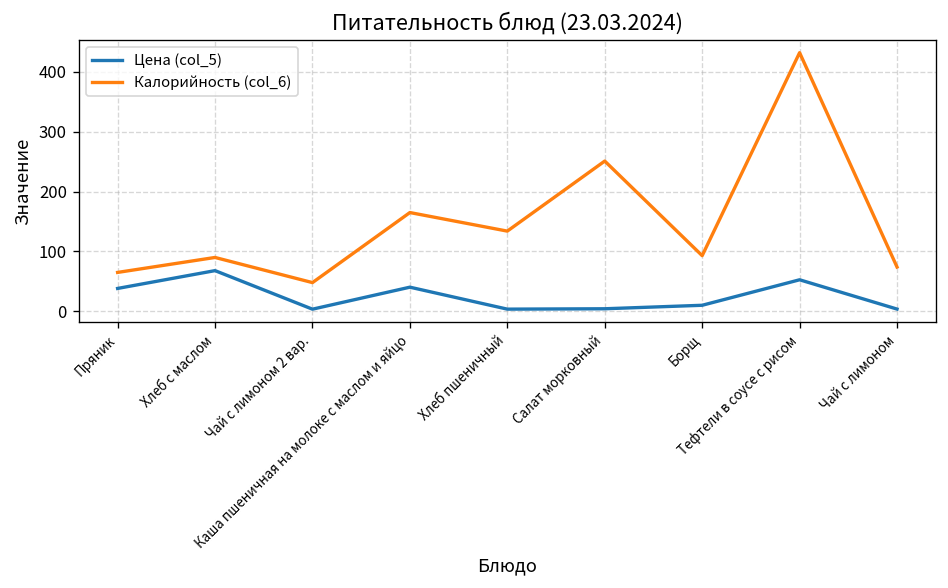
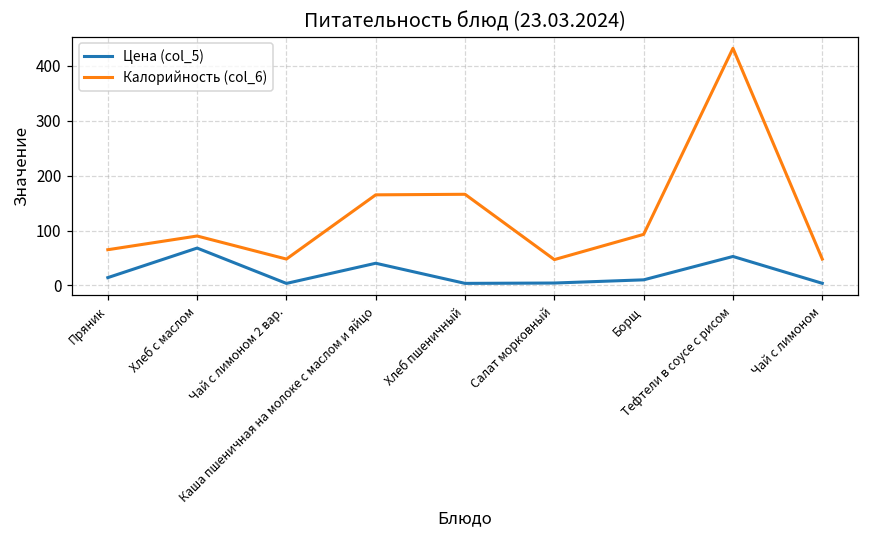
  {
    "Цена (col_5)": {
-     "Пряник": 40,
+     "Пряник": 10,
      "Хлеб с маслом": 70,
      "Чай с лимоном 2 вар.": 0,
      "Каша пшеничная на молоке с маслом и яйцо": 40,
      "Хлеб пшеничный": 0,
      "Салат морковный": 0,
      "Борщ": 10,
      "Тефтели в соусе с рисом": 50,
      "Чай с лимоном": 0
    },
    "Калорийность (col_6)": {
      "Пряник": 70,
      "Хлеб с маслом": 90,
      "Чай с лимоном 2 вар.": 50,
      "Каша пшеничная на молоке с маслом и яйцо": 170,
-     "Хлеб пшеничный": 130,
-     "Салат морковный": 250,
+     "Хлеб пшеничный": 170,
+     "Салат морковный": 50,
      "Борщ": 90,
      "Тефтели в соусе с рисом": 430,
-     "Чай с лимоном": 70
+     "Чай с лимоном": 50
    }
  }
